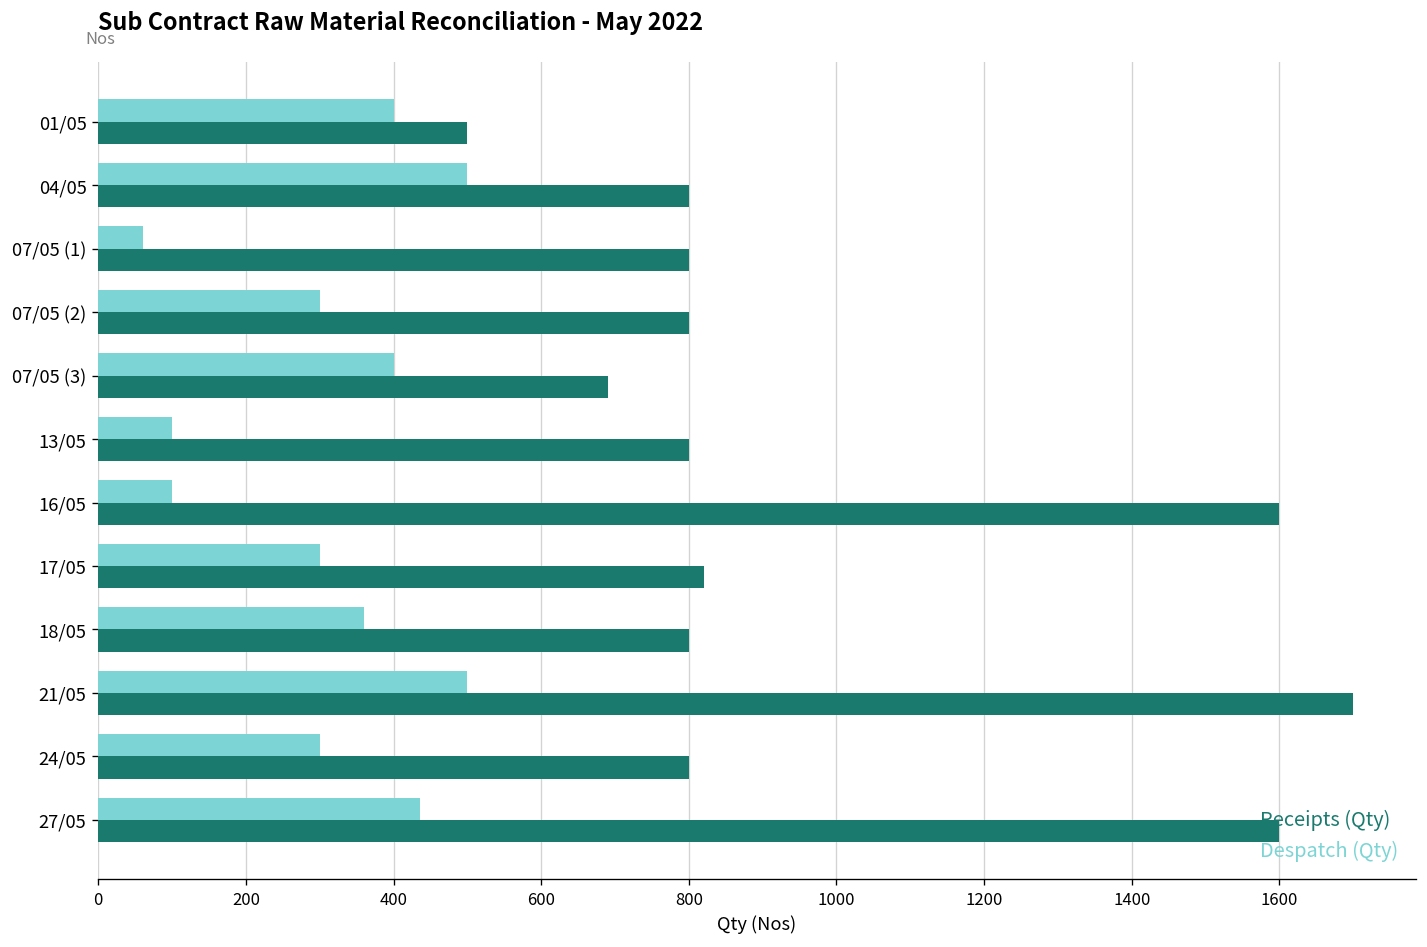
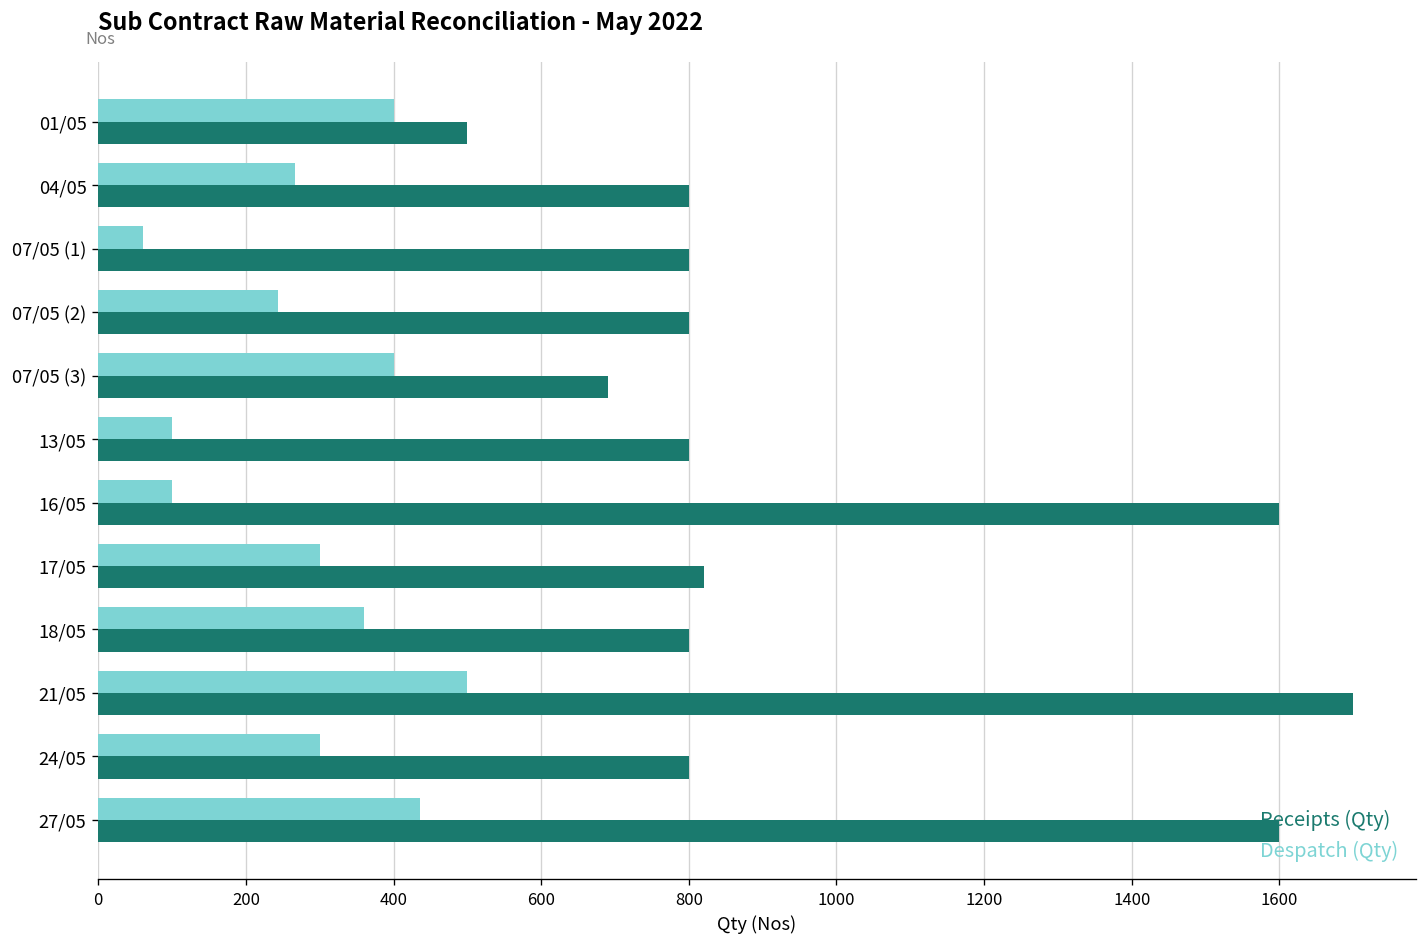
  {
    "Receipts (Qty)": {
      "01/05": 500,
      "04/05": 800,
      "07/05 (1)": 800,
      "07/05 (2)": 800,
      "07/05 (3)": 690,
      "13/05": 800,
      "16/05": 1600,
      "17/05": 820,
      "18/05": 800,
      "21/05": 1700,
      "24/05": 800,
      "27/05": 1600
    },
    "Despatch (Qty)": {
      "01/05": 400,
-     "04/05": 500,
+     "04/05": 270,
      "07/05 (1)": 60,
-     "07/05 (2)": 300,
+     "07/05 (2)": 240,
      "07/05 (3)": 400,
      "13/05": 100,
      "16/05": 100,
      "17/05": 300,
      "18/05": 360,
      "21/05": 500,
      "24/05": 300,
      "27/05": 440
    }
  }
